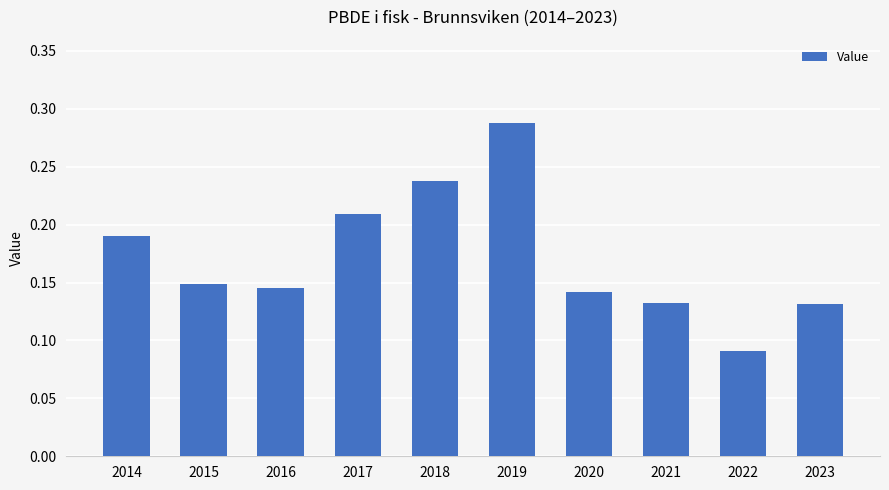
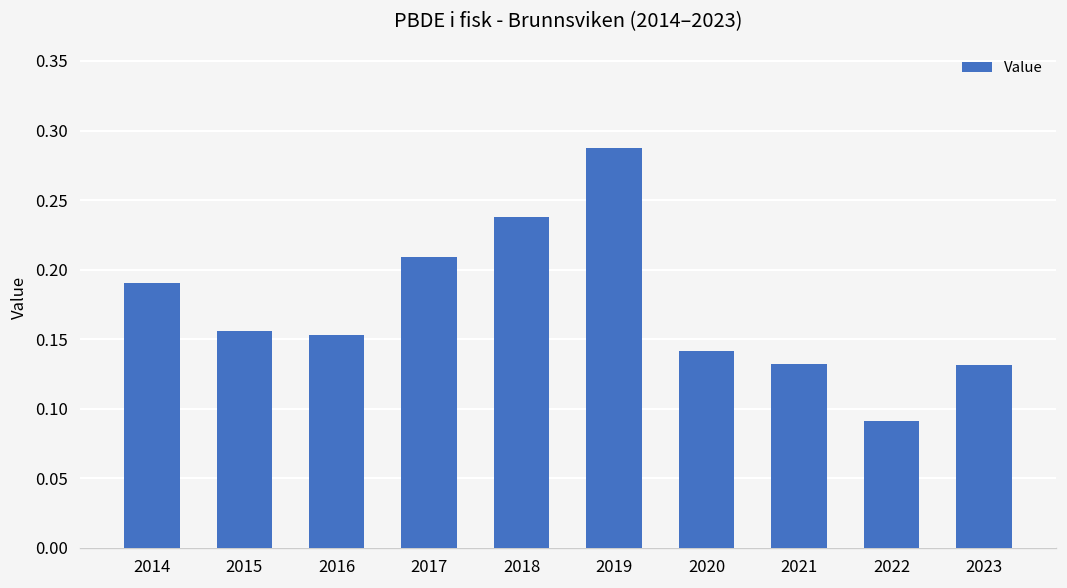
  {
    "2014": 0.190,
-   "2015": 0.149,
-   "2016": 0.146,
+   "2015": 0.156,
+   "2016": 0.153,
    "2017": 0.209,
    "2018": 0.237,
    "2019": 0.288,
    "2020": 0.142,
    "2021": 0.132,
    "2022": 0.091,
    "2023": 0.131
  }
